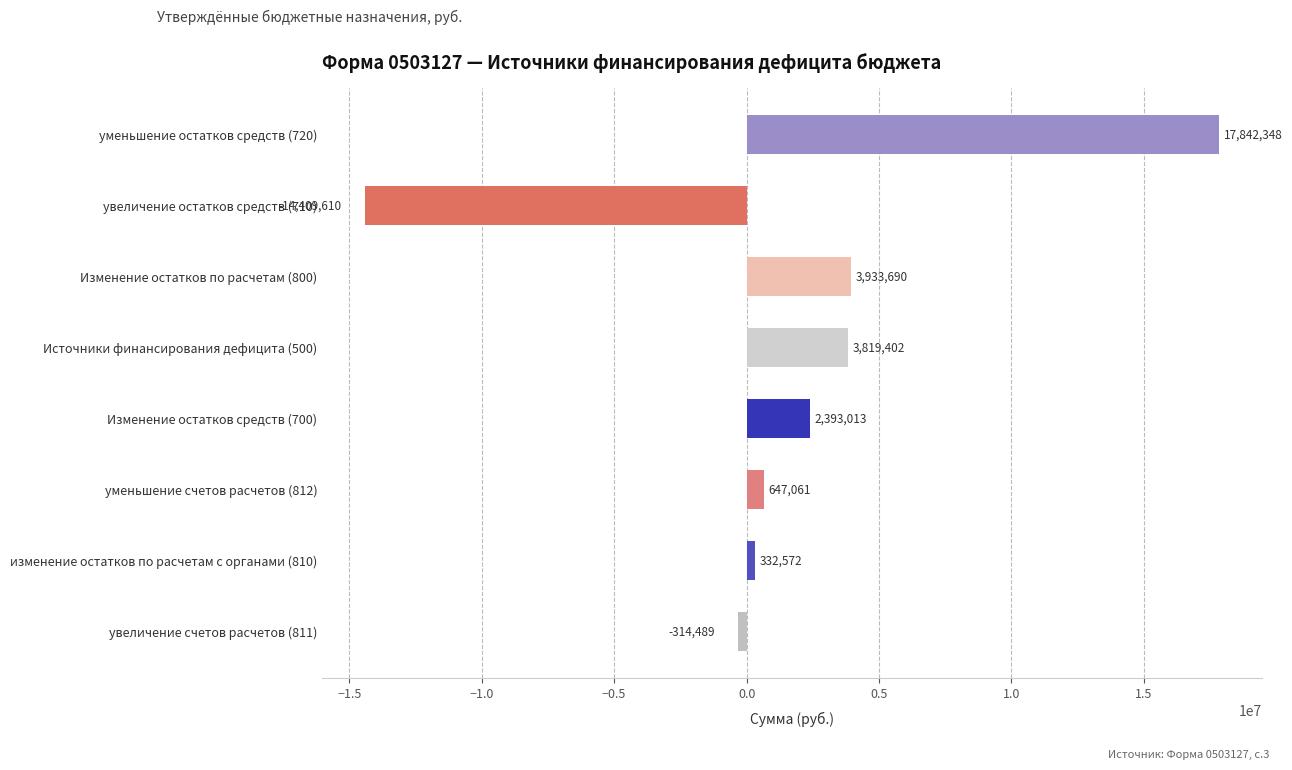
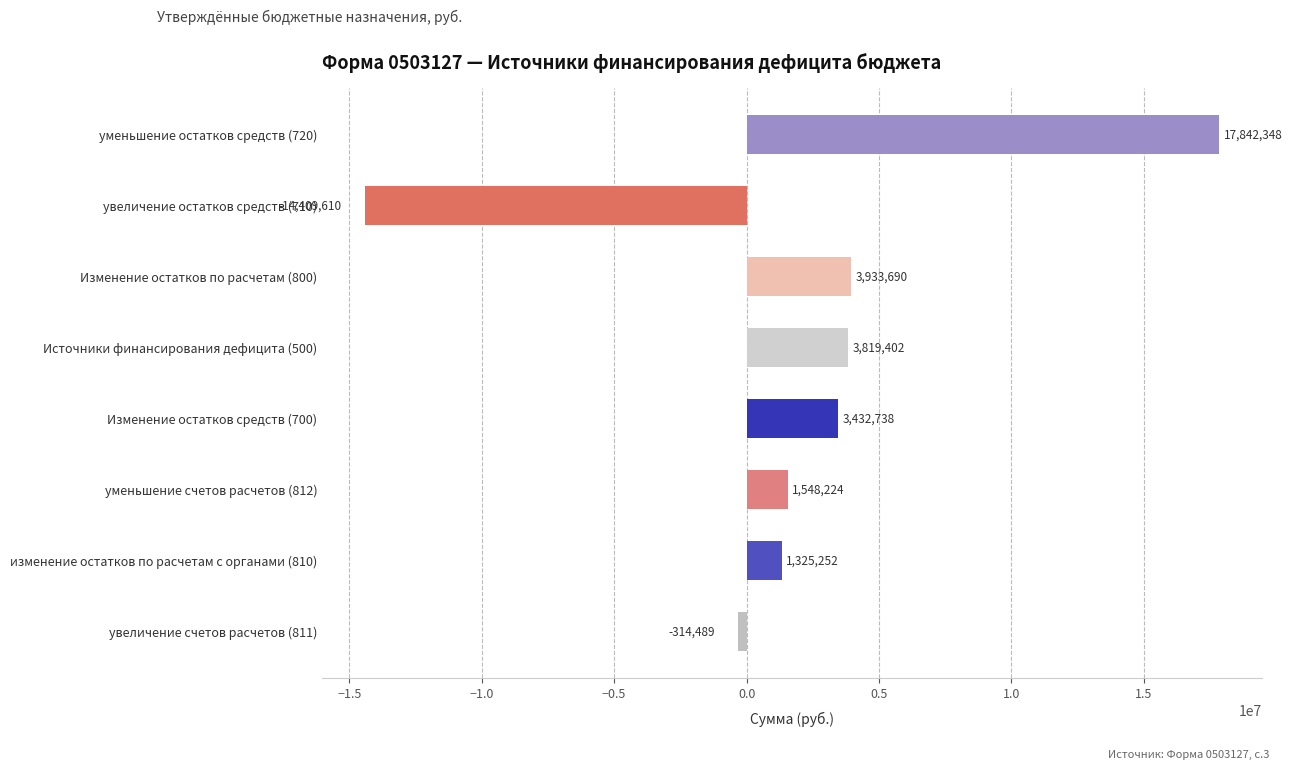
  {
    "уменьшение остатков средств (720)": "17,842,348",
    "увеличение остатков средств (710)": "-14,409,610",
    "Изменение остатков по расчетам (800)": "3,933,690",
    "Источники финансирования дефицита (500)": "3,819,402",
-   "Изменение остатков средств (700)": "2,393,013",
-   "уменьшение счетов расчетов (812)": "647,061",
-   "изменение остатков по расчетам с органами (810)": "332,572",
+   "Изменение остатков средств (700)": "3,432,738",
+   "уменьшение счетов расчетов (812)": "1,548,224",
+   "изменение остатков по расчетам с органами (810)": "1,325,252",
    "увеличение счетов расчетов (811)": "-314,489"
  }
